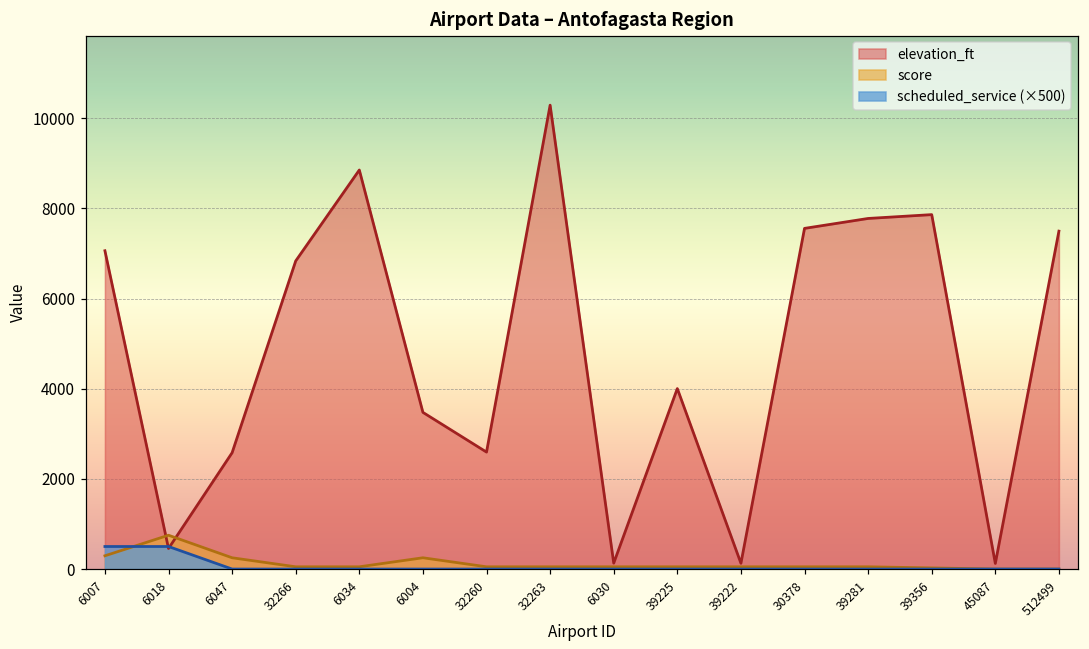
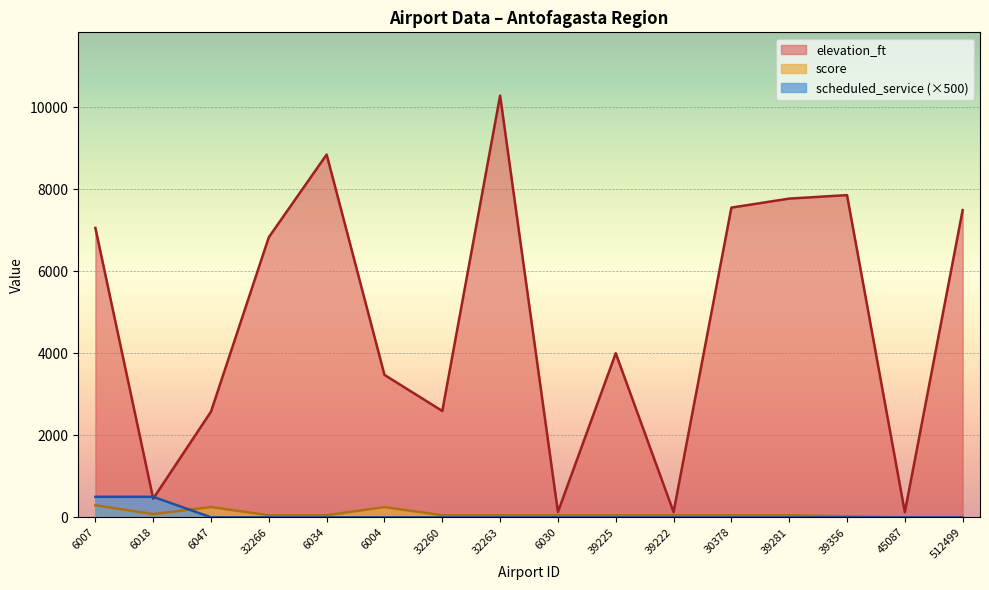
  {
    "elevation_ft": {
      "6007": 7100,
      "6047": 2600,
      "32266": 6800,
      "6034": 8900,
      "6004": 3500,
      "32260": 2600,
      "32263": 10300,
      "6030": 100,
      "39225": 4000,
      "39222": 100,
      "30378": 7600,
      "39281": 7800,
      "39356": 7900,
      "45087": 100,
      "512499": 7500
    },
    "score": {
      "6007": 300,
-     "6018": 800,
+     "6018": 100,
      "6047": 300,
      "6004": 300
    },
    "scheduled_service (×500)": {
      "6007": 500,
      "6047": 0,
      "6004": 0
    }
  }
